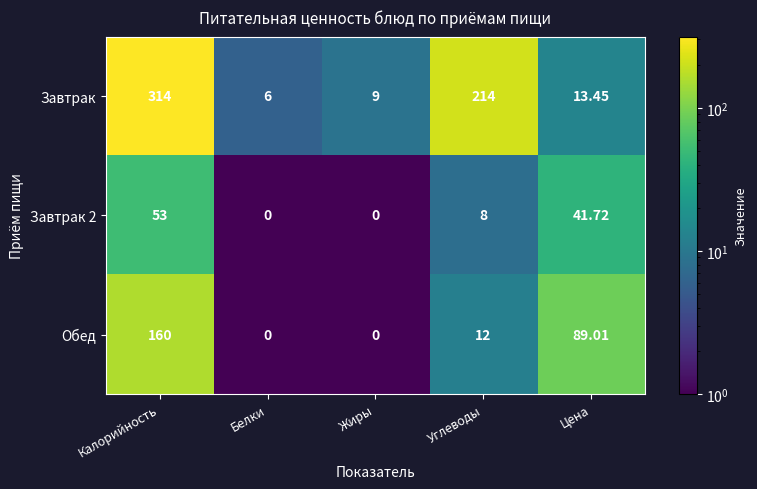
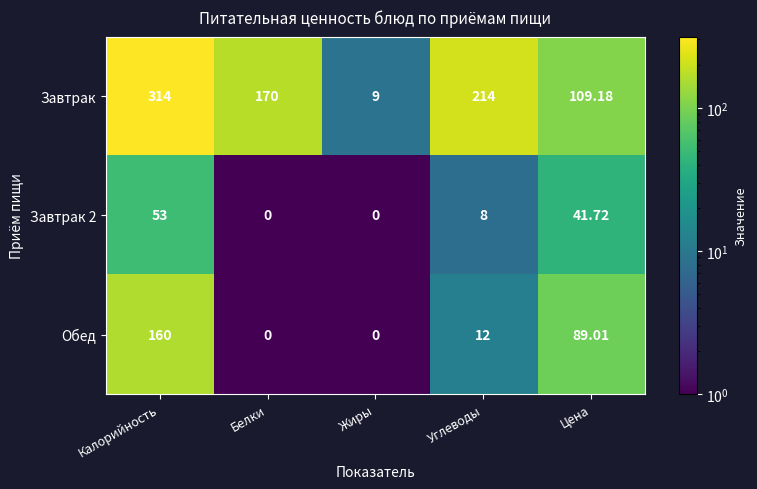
  {
    "Завтрак": {
      "Калорийность": 314,
-     "Белки": 6,
+     "Белки": 170,
      "Жиры": 9,
      "Углеводы": 214,
-     "Цена": 13.45
+     "Цена": 109.18
    },
    "Завтрак 2": {
      "Калорийность": 53,
      "Белки": 0,
      "Жиры": 0,
      "Углеводы": 8,
      "Цена": 41.72
    },
    "Обед": {
      "Калорийность": 160,
      "Белки": 0,
      "Жиры": 0,
      "Углеводы": 12,
      "Цена": 89.01
    }
  }
